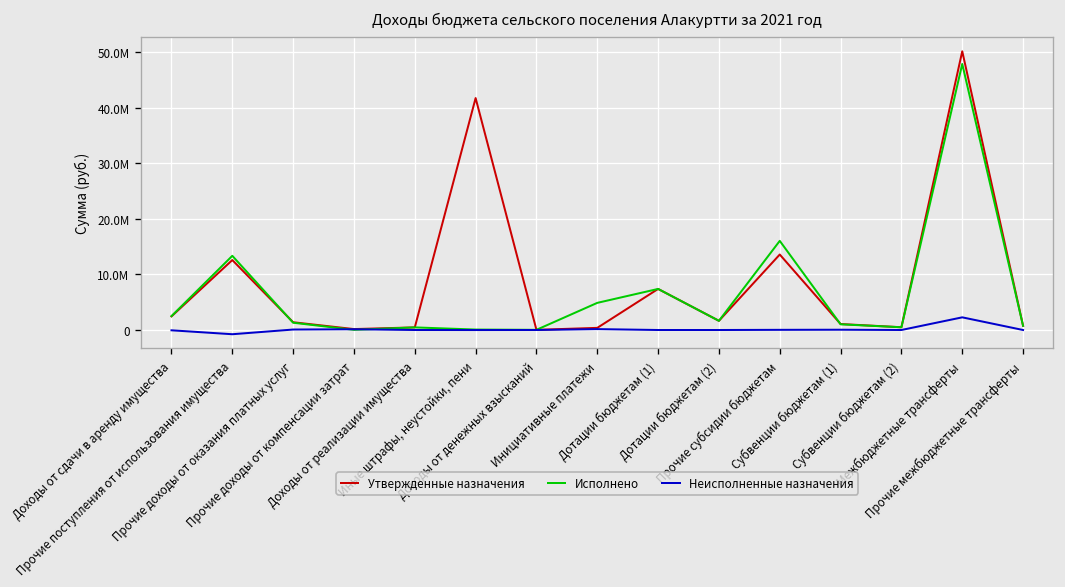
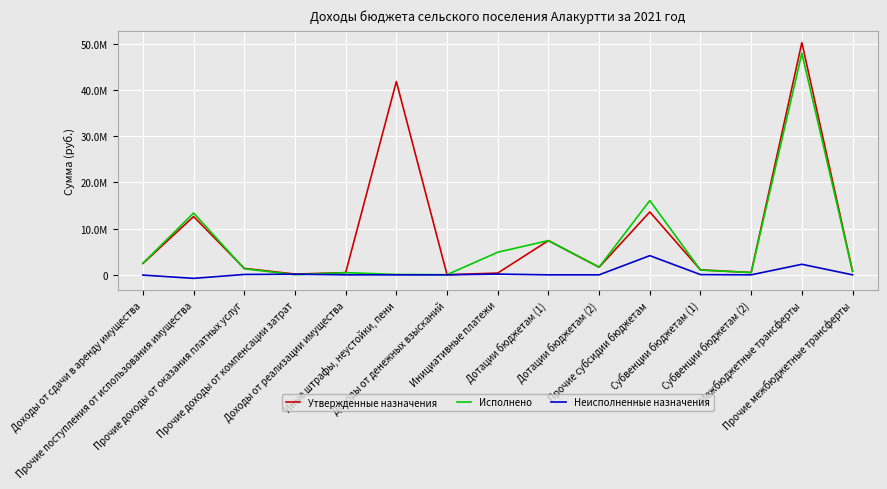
  {
    "Утвержденные назначения": {
      "Прочие поступления от использования имущества": 13000000,
      "Иные штрафы, неустойки, пени": 42000000,
      "Прочие субсидии бюджетам": 14000000,
      "Межбюджетные трансферты": 50000000
    },
    "Исполнено": {
      "Прочие поступления от использования имущества": 13000000,
      "Инициативные платежи": 5000000,
      "Прочие субсидии бюджетам": 16000000,
      "Межбюджетные трансферты": 48000000
    },
    "Неисполненные назначения": {
      "Доходы от сдачи в аренду имущества": 0,
      "Прочие поступления от использования имущества": -1000000,
      "Прочие доходы от оказания платных услуг": 0,
      "Дотации бюджетам (1)": 0,
      "Дотации бюджетам (2)": 0,
-     "Прочие субсидии бюджетам": 0,
+     "Прочие субсидии бюджетам": 4000000,
      "Субвенции бюджетам (1)": 0,
      "Межбюджетные трансферты": 2000000,
      "Прочие межбюджетные трансферты": 0
    }
  }
